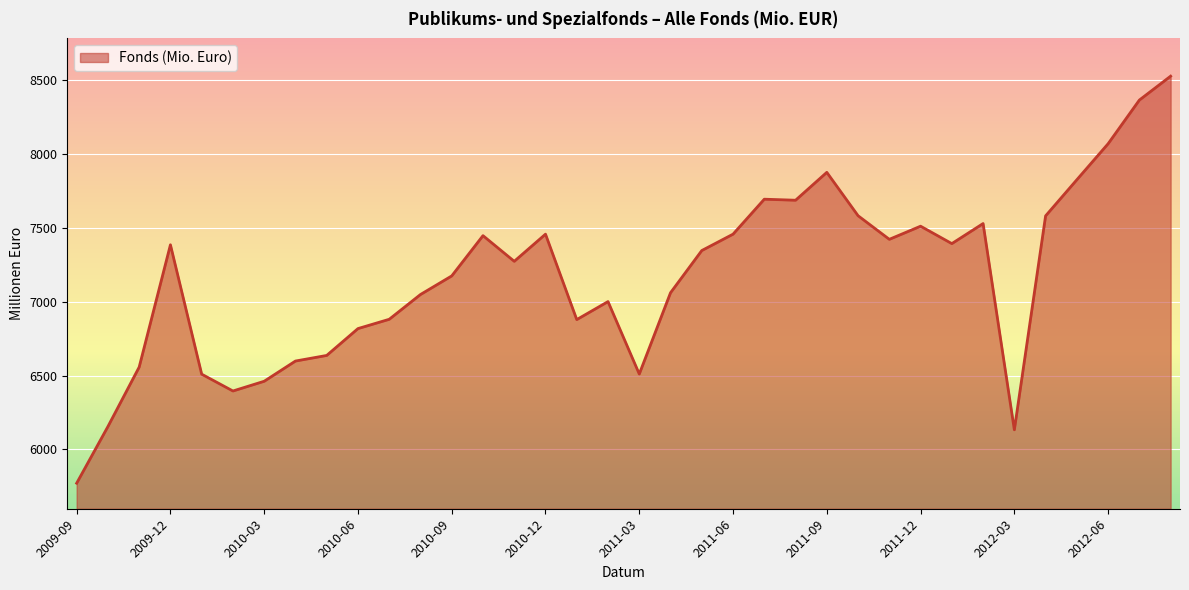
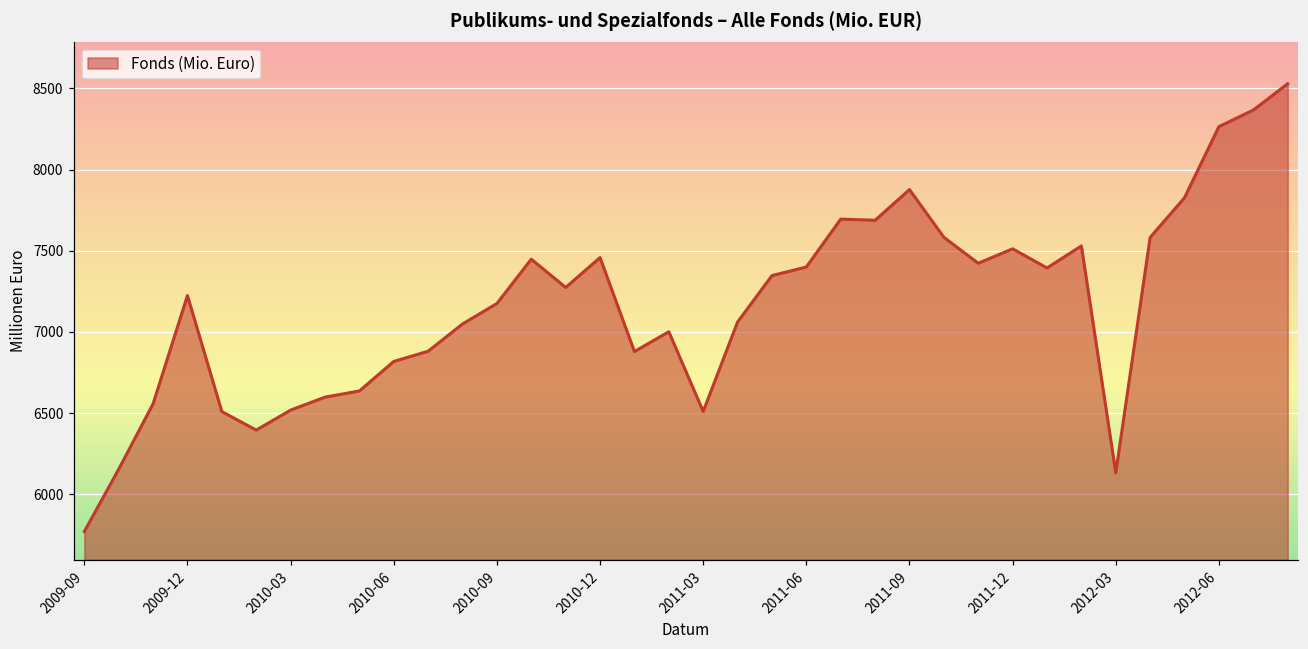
  {
    "2009-09": 5770,
-   "2009-12": 7390,
-   "2010-03": 6460,
+   "2009-12": 7220,
+   "2010-03": 6520,
    "2010-06": 6820,
    "2010-09": 7180,
    "2010-12": 7460,
    "2011-03": 6510,
-   "2011-06": 7460,
+   "2011-06": 7400,
    "2011-09": 7880,
    "2011-12": 7510,
    "2012-03": 6130,
-   "2012-06": 8070
+   "2012-06": 8270
  }
